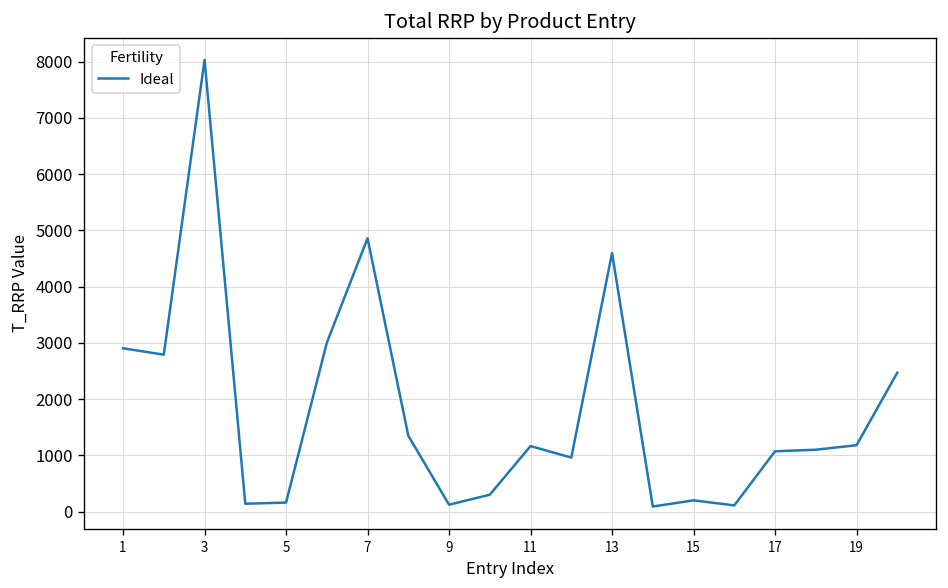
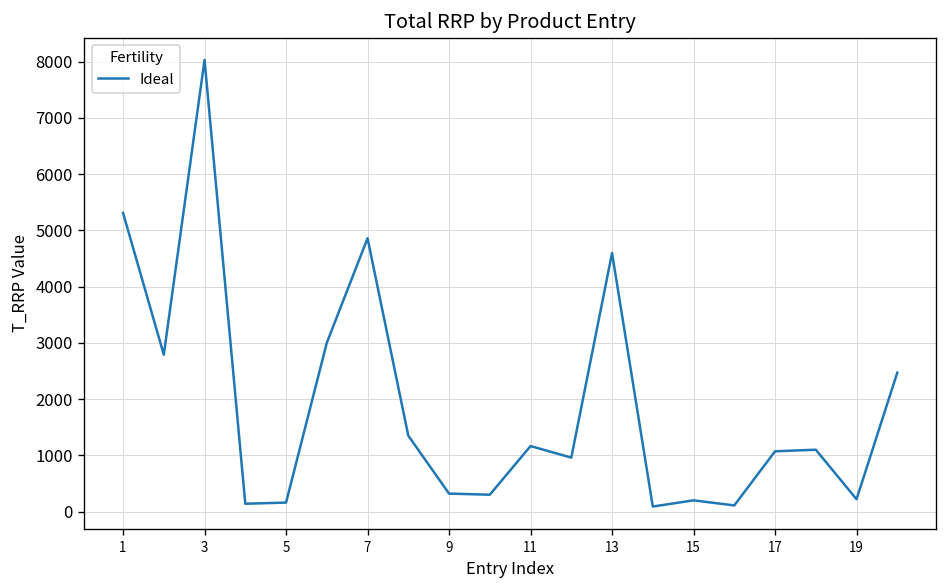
  {
-   "1": 2900,
+   "1": 5300,
    "3": 8000,
    "5": 200,
    "7": 4900,
-   "9": 100,
+   "9": 300,
    "11": 1200,
    "13": 4600,
    "15": 200,
    "17": 1100,
-   "19": 1200
+   "19": 200
  }
